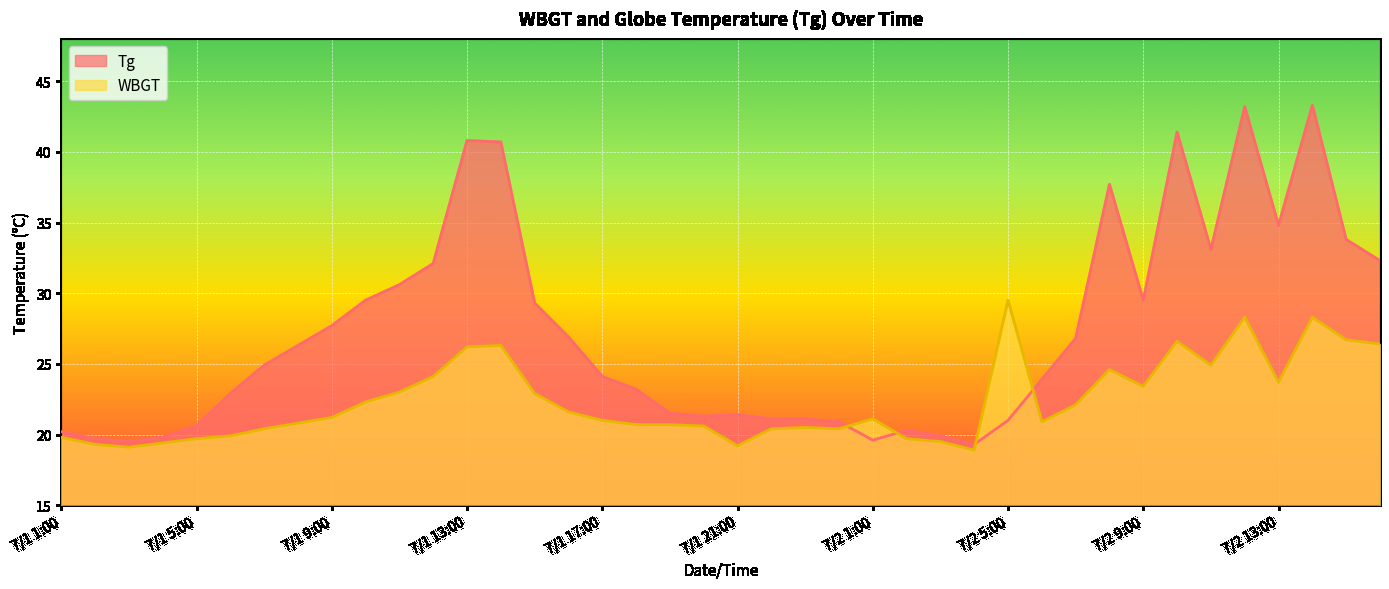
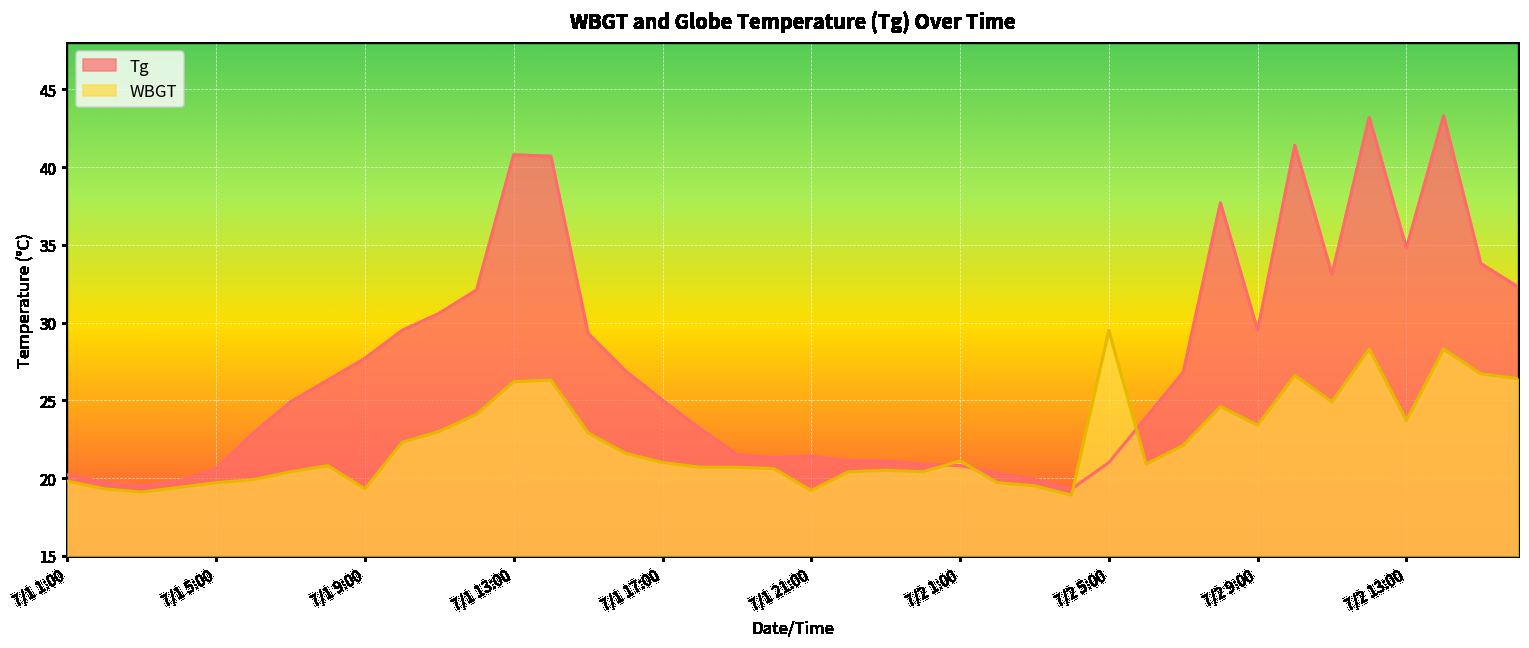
  {
    "Tg": {
      "7/1 1:00": 20.2,
      "7/1 5:00": 20.6,
      "7/1 9:00": 27.7,
      "7/1 13:00": 40.8,
-     "7/1 17:00": 24.1,
+     "7/1 17:00": 25.0,
      "7/1 21:00": 21.4,
-     "7/2 1:00": 19.6,
+     "7/2 1:00": 20.8,
      "7/2 5:00": 21.0,
      "7/2 9:00": 29.5,
      "7/2 13:00": 34.8
    },
    "WBGT": {
      "7/1 1:00": 19.8,
      "7/1 5:00": 19.7,
-     "7/1 9:00": 21.2,
+     "7/1 9:00": 19.3,
      "7/1 13:00": 26.2,
      "7/1 17:00": 21.0,
      "7/1 21:00": 19.2,
      "7/2 1:00": 21.1,
      "7/2 5:00": 29.5,
      "7/2 9:00": 23.4,
      "7/2 13:00": 23.7
    }
  }
